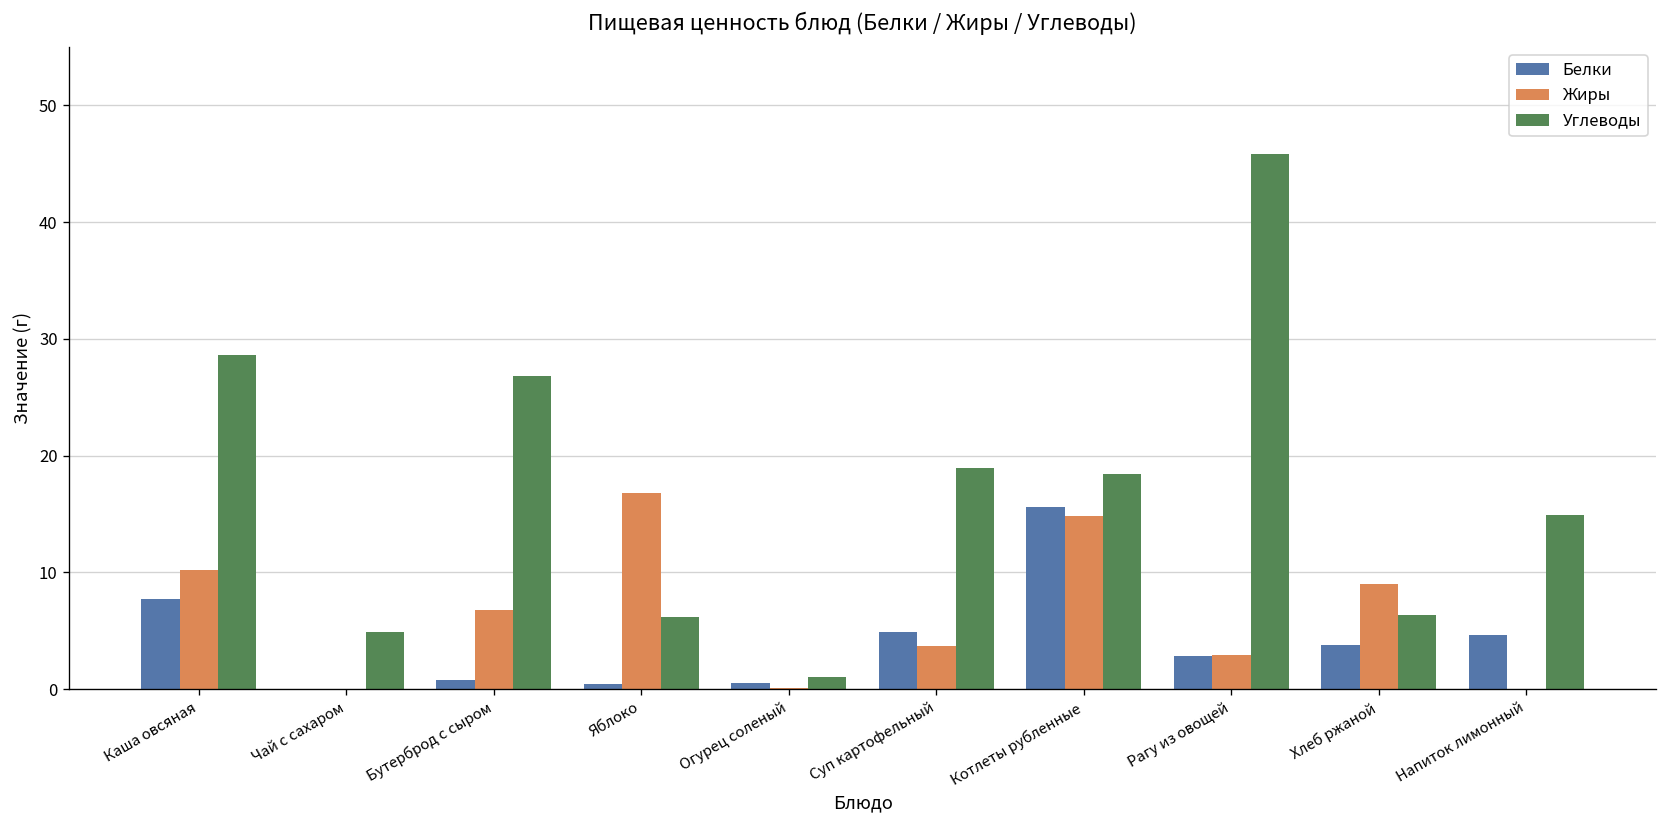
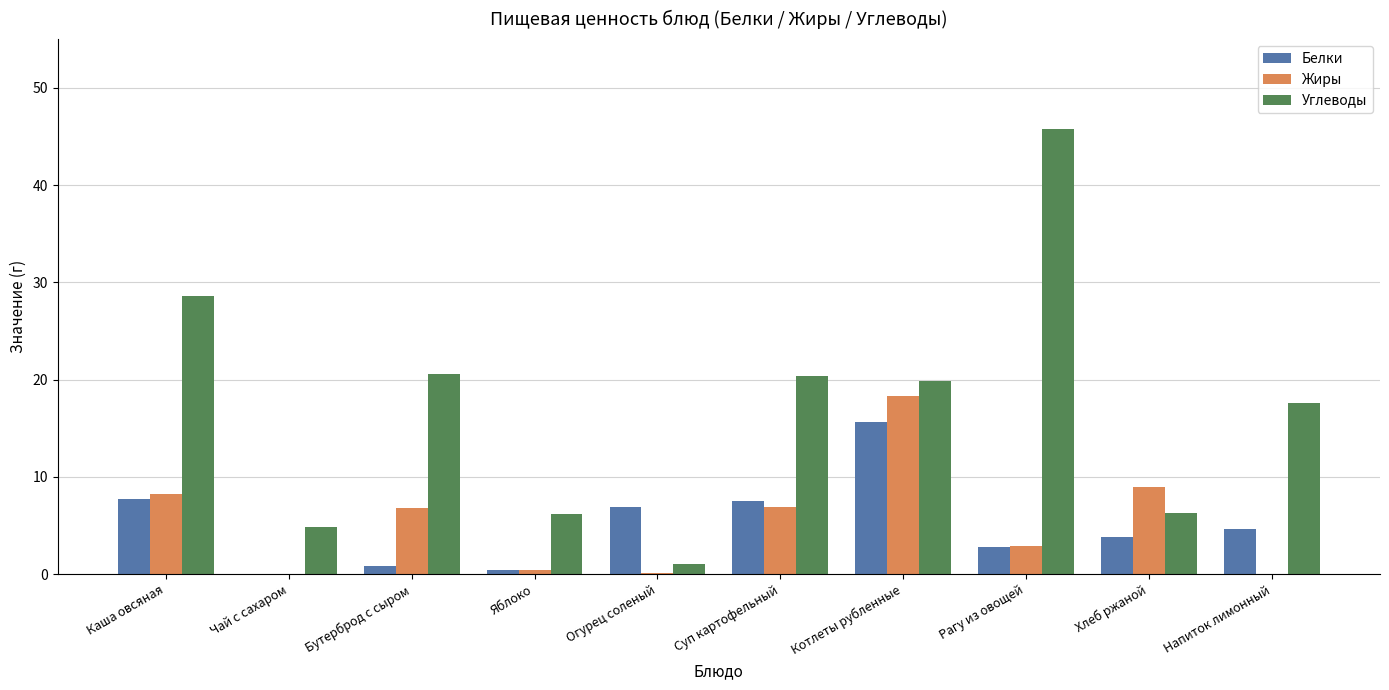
  {
    "Белки": {
      "Каша овсяная": 8,
      "Чай с сахаром": 0,
      "Бутерброд с сыром": 1,
      "Яблоко": 0,
-     "Огурец соленый": 1,
-     "Суп картофельный": 5,
+     "Огурец соленый": 7,
+     "Суп картофельный": 8,
      "Котлеты рубленные": 16,
      "Рагу из овощей": 3,
      "Хлеб ржаной": 4,
      "Напиток лимонный": 5
    },
    "Жиры": {
-     "Каша овсяная": 10,
+     "Каша овсяная": 8,
      "Чай с сахаром": 0,
      "Бутерброд с сыром": 7,
-     "Яблоко": 17,
-     "Суп картофельный": 4,
-     "Котлеты рубленные": 15,
+     "Яблоко": 0,
+     "Суп картофельный": 7,
+     "Котлеты рубленные": 18,
      "Рагу из овощей": 3,
      "Хлеб ржаной": 9,
      "Напиток лимонный": 0
    },
    "Углеводы": {
      "Каша овсяная": 29,
      "Чай с сахаром": 5,
-     "Бутерброд с сыром": 27,
+     "Бутерброд с сыром": 21,
      "Яблоко": 6,
      "Огурец соленый": 1,
-     "Суп картофельный": 19,
-     "Котлеты рубленные": 18,
+     "Суп картофельный": 20,
+     "Котлеты рубленные": 20,
      "Рагу из овощей": 46,
      "Хлеб ржаной": 6,
-     "Напиток лимонный": 15
+     "Напиток лимонный": 18
    }
  }
